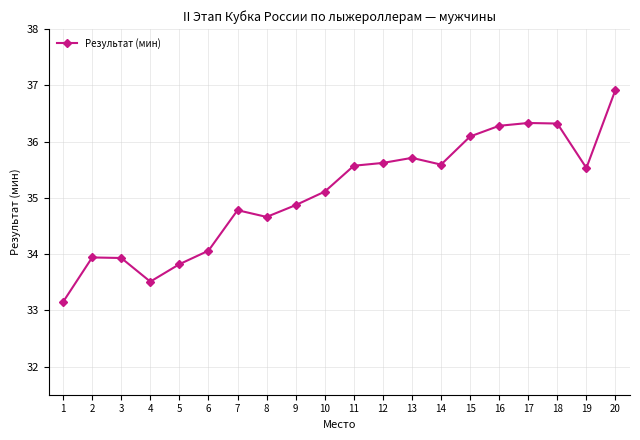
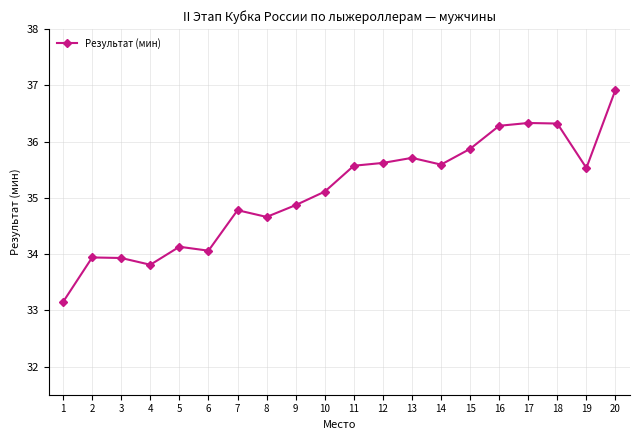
  {
    "1": 33.2,
    "2": 33.9,
    "3": 33.9,
-   "4": 33.5,
-   "5": 33.8,
+   "4": 33.8,
+   "5": 34.1,
    "6": 34.1,
    "7": 34.8,
    "8": 34.7,
    "9": 34.9,
    "10": 35.1,
    "11": 35.6,
    "12": 35.6,
    "13": 35.7,
    "14": 35.6,
-   "15": 36.1,
+   "15": 35.9,
    "16": 36.3,
    "17": 36.3,
    "18": 36.3,
    "19": 35.5,
    "20": 36.9
  }
